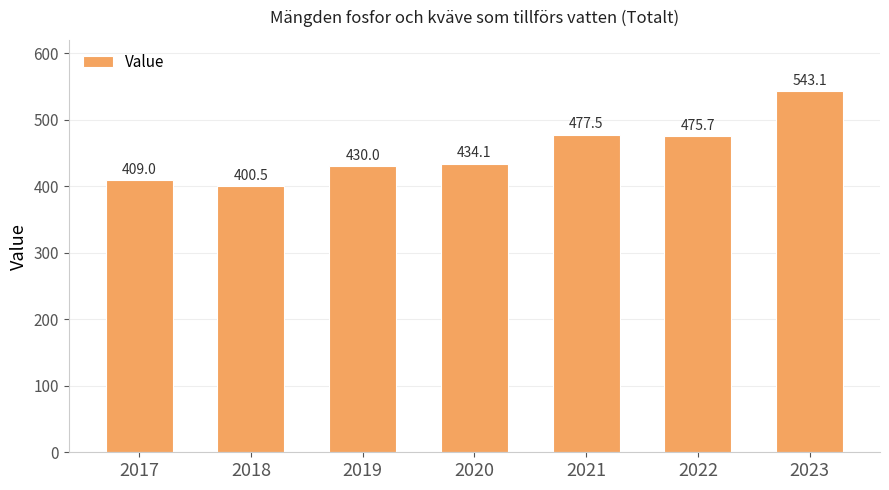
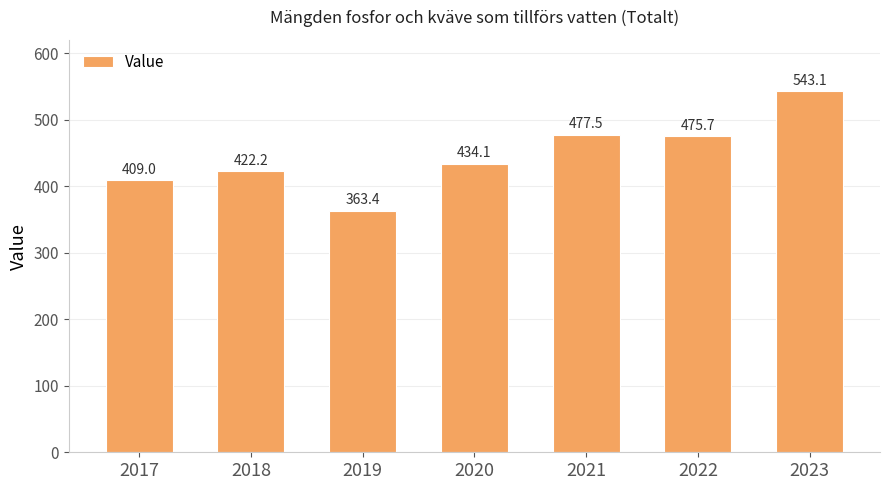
  {
    "2017": 409.0,
-   "2018": 400.5,
-   "2019": 430.0,
+   "2018": 422.2,
+   "2019": 363.4,
    "2020": 434.1,
    "2021": 477.5,
    "2022": 475.7,
    "2023": 543.1
  }
